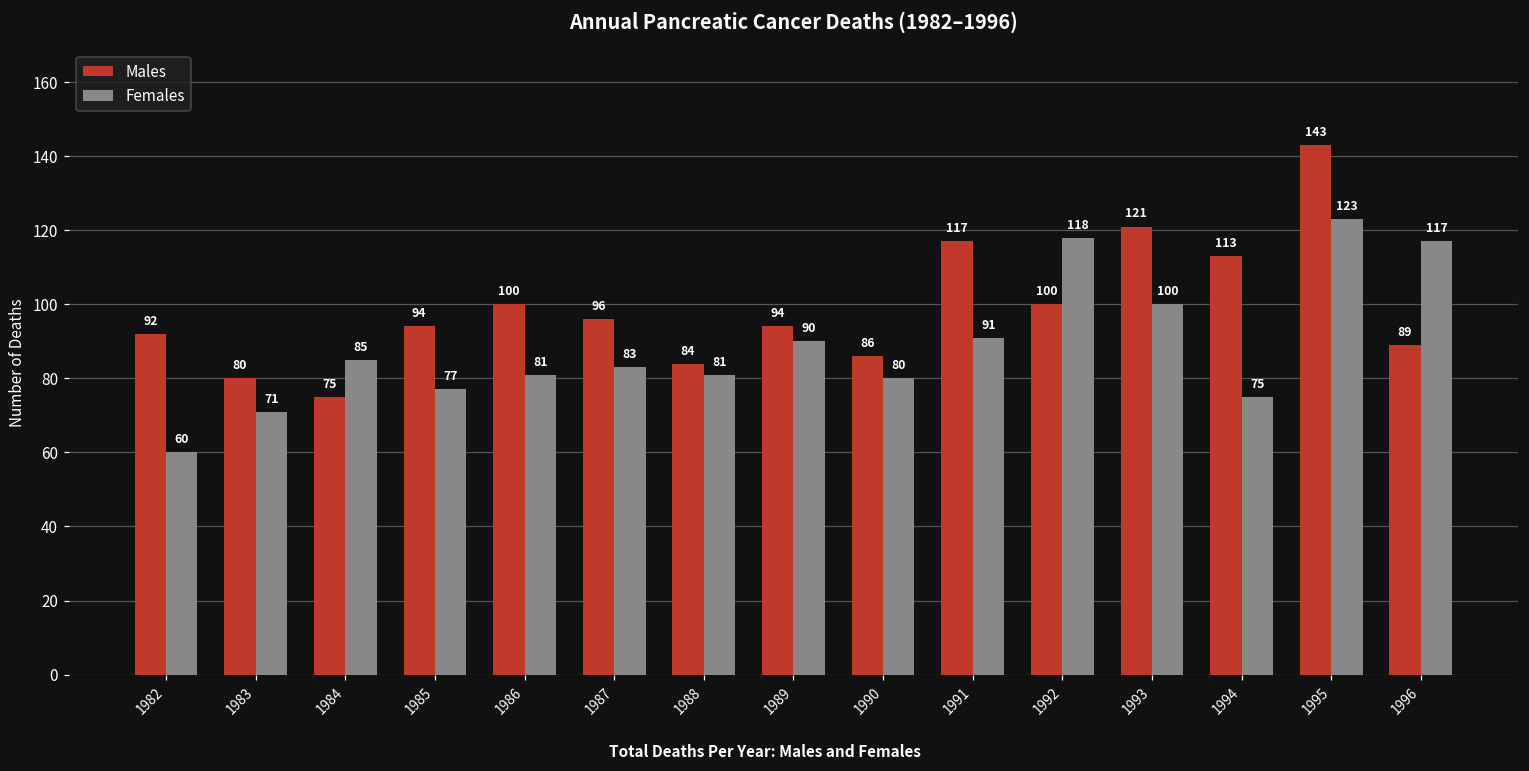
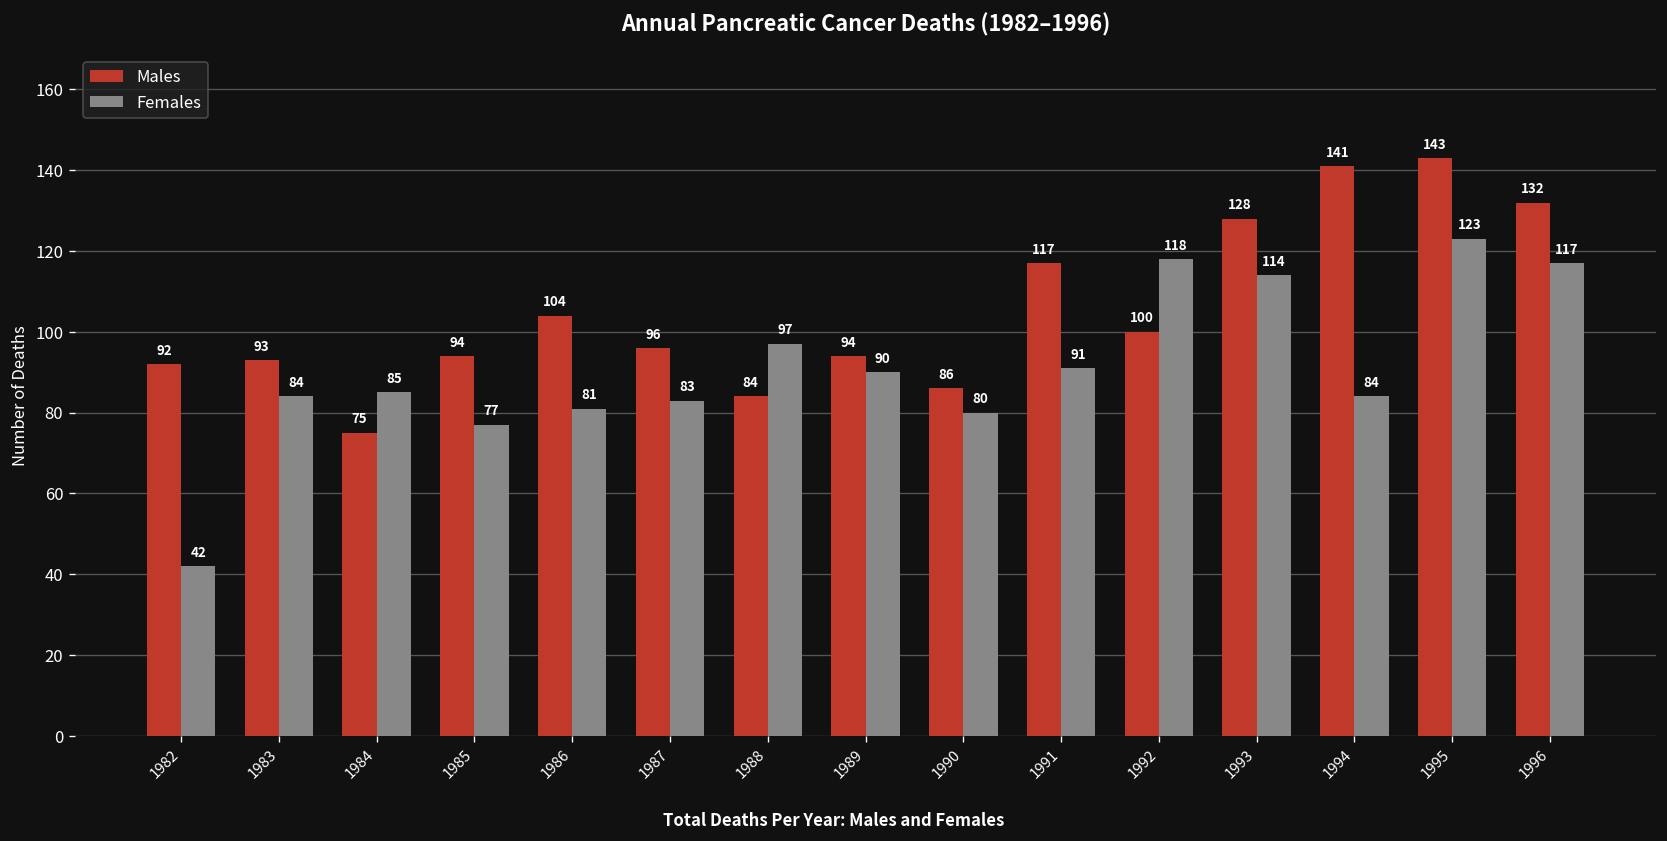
  {
    "Males": {
      "1982": 92,
-     "1983": 80,
+     "1983": 93,
      "1984": 75,
      "1985": 94,
-     "1986": 100,
+     "1986": 104,
      "1987": 96,
      "1988": 84,
      "1989": 94,
      "1990": 86,
      "1991": 117,
      "1992": 100,
-     "1993": 121,
-     "1994": 113,
+     "1993": 128,
+     "1994": 141,
      "1995": 143,
-     "1996": 89
+     "1996": 132
    },
    "Females": {
-     "1982": 60,
-     "1983": 71,
+     "1982": 42,
+     "1983": 84,
      "1984": 85,
      "1985": 77,
      "1986": 81,
      "1987": 83,
-     "1988": 81,
+     "1988": 97,
      "1989": 90,
      "1990": 80,
      "1991": 91,
      "1992": 118,
-     "1993": 100,
-     "1994": 75,
+     "1993": 114,
+     "1994": 84,
      "1995": 123,
      "1996": 117
    }
  }
